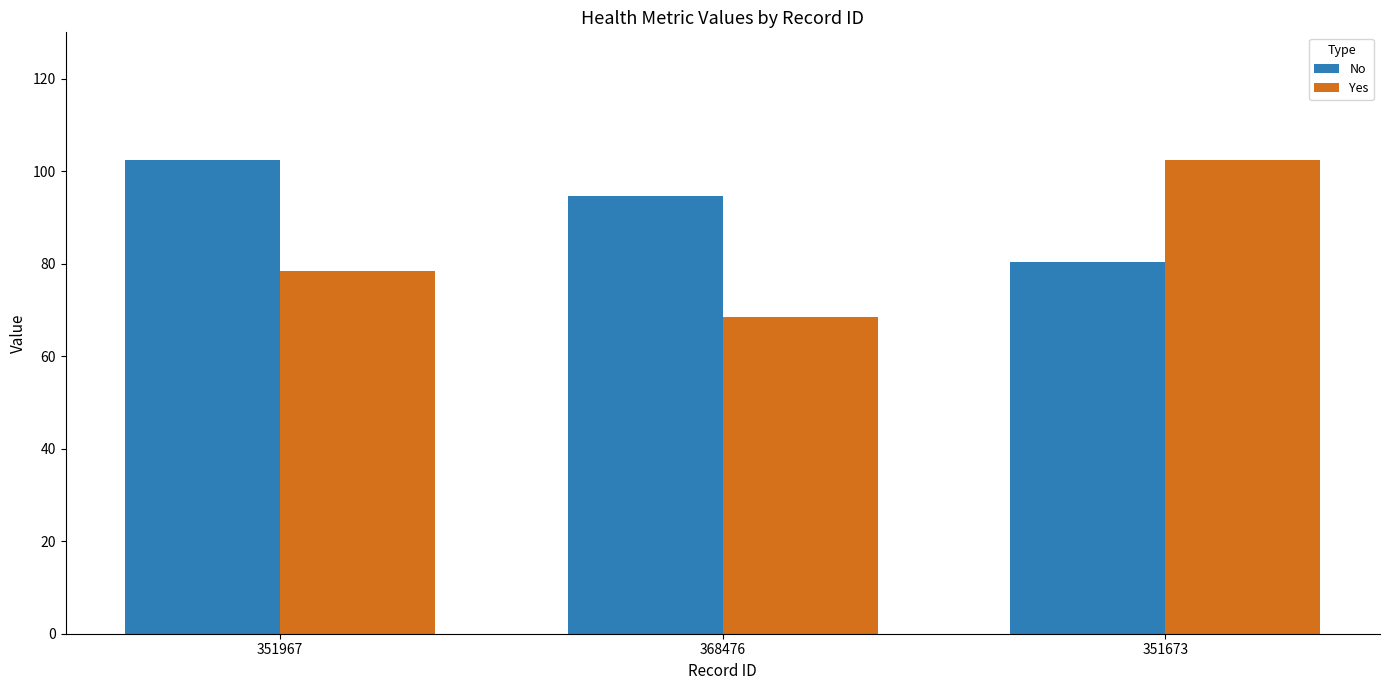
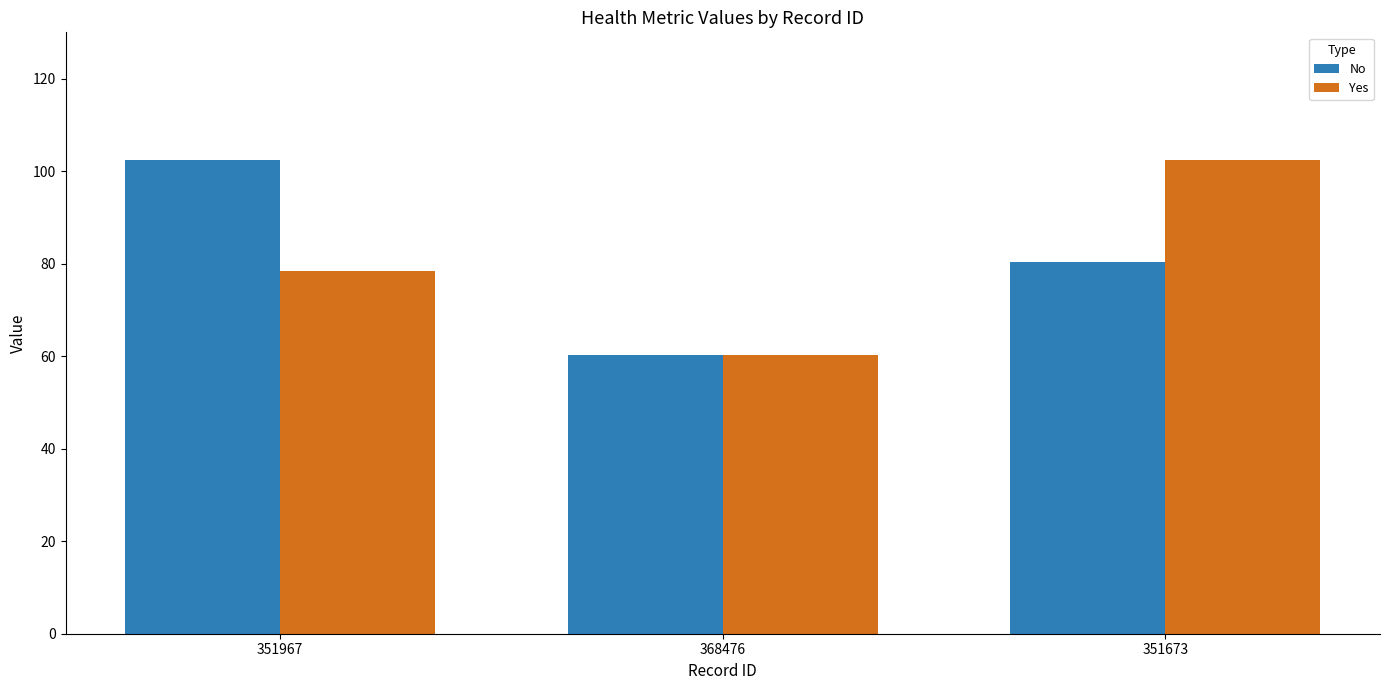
  {
    "No": {
      "351967": 103,
-     "368476": 95,
+     "368476": 60,
      "351673": 80
    },
    "Yes": {
      "351967": 79,
-     "368476": 68,
+     "368476": 60,
      "351673": 103
    }
  }
